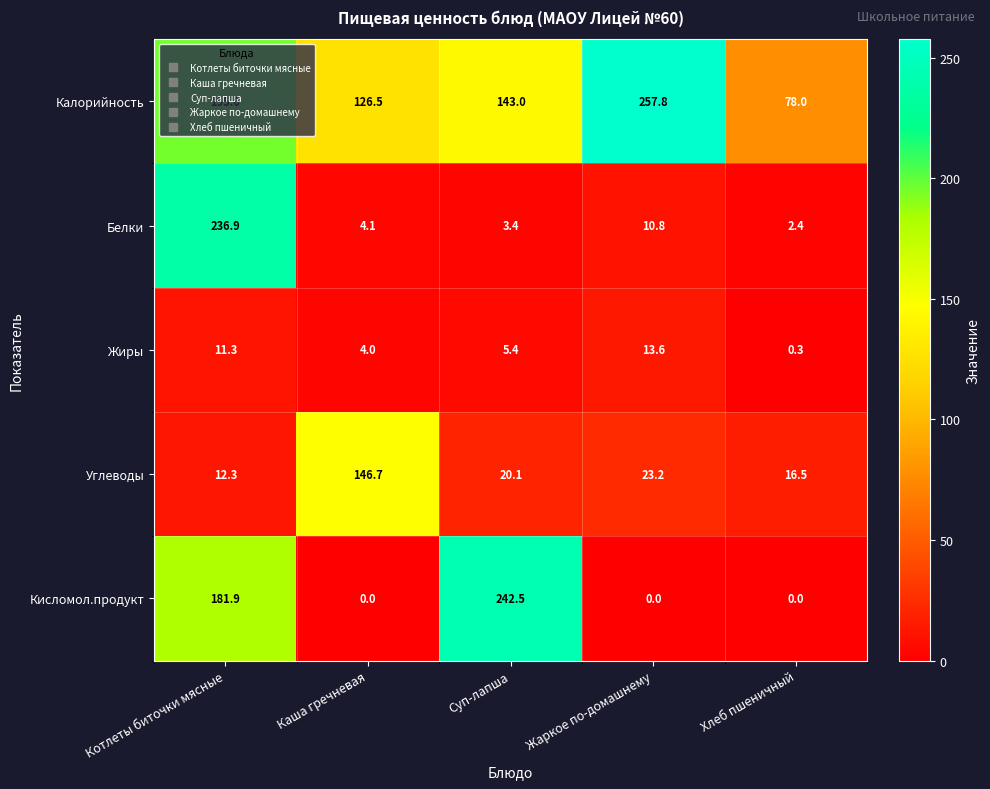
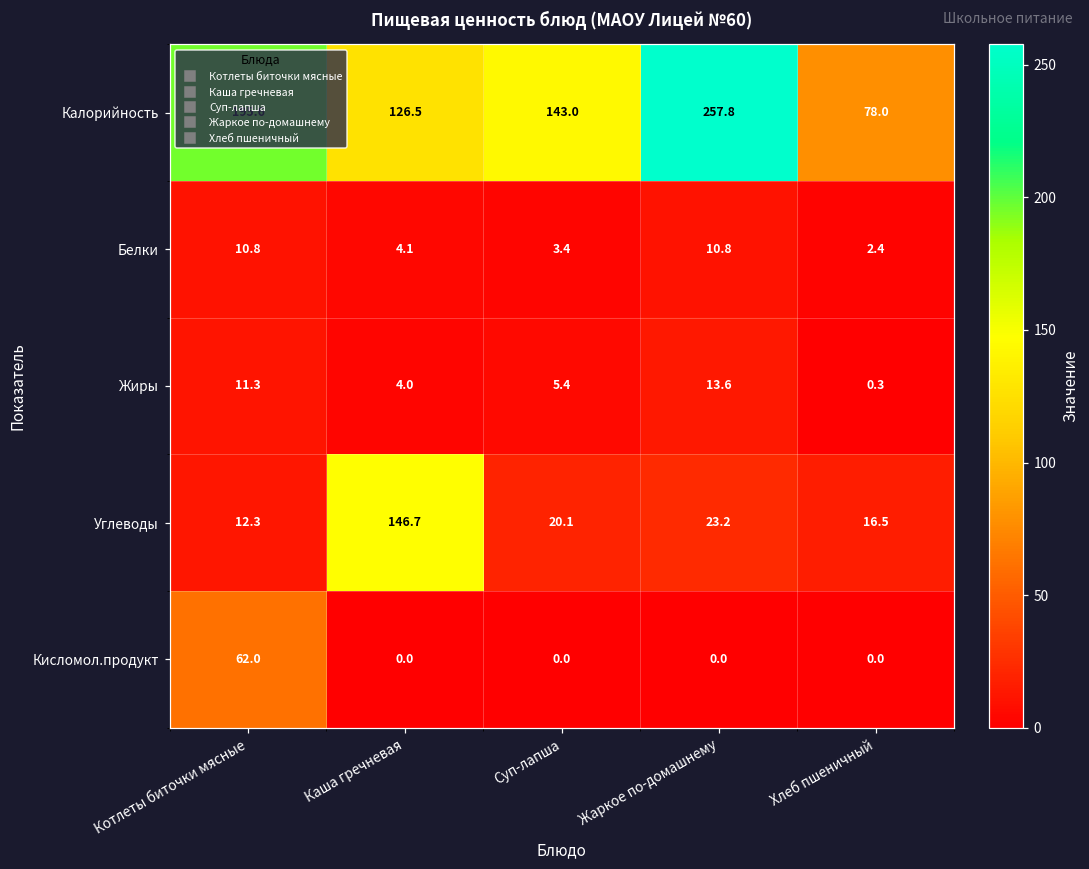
  {
    "Калорийность": {
      "Каша гречневая": 126.5,
      "Суп-лапша": 143.0,
      "Жаркое по-домашнему": 257.8,
      "Хлеб пшеничный": 78.0
    },
    "Белки": {
-     "Котлеты биточки мясные": 236.9,
+     "Котлеты биточки мясные": 10.8,
      "Каша гречневая": 4.1,
      "Суп-лапша": 3.4,
      "Жаркое по-домашнему": 10.8,
      "Хлеб пшеничный": 2.4
    },
    "Жиры": {
      "Котлеты биточки мясные": 11.3,
      "Каша гречневая": 4.0,
      "Суп-лапша": 5.4,
      "Жаркое по-домашнему": 13.6,
      "Хлеб пшеничный": 0.3
    },
    "Углеводы": {
      "Котлеты биточки мясные": 12.3,
      "Каша гречневая": 146.7,
      "Суп-лапша": 20.1,
      "Жаркое по-домашнему": 23.2,
      "Хлеб пшеничный": 16.5
    },
    "Кисломол.продукт": {
-     "Котлеты биточки мясные": 181.9,
+     "Котлеты биточки мясные": 62.0,
      "Каша гречневая": 0.0,
-     "Суп-лапша": 242.5,
+     "Суп-лапша": 0.0,
      "Жаркое по-домашнему": 0.0,
      "Хлеб пшеничный": 0.0
    }
  }
